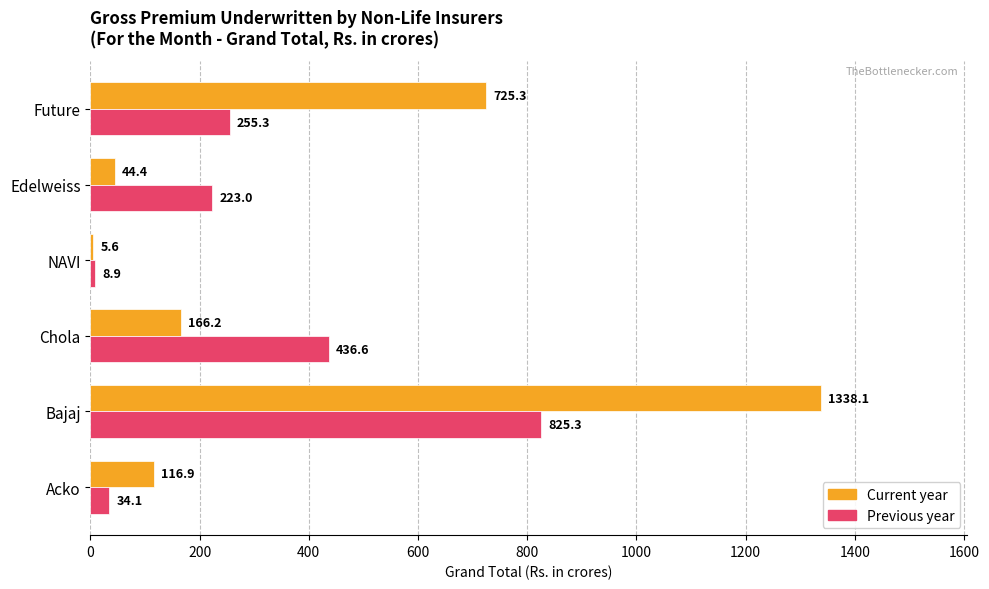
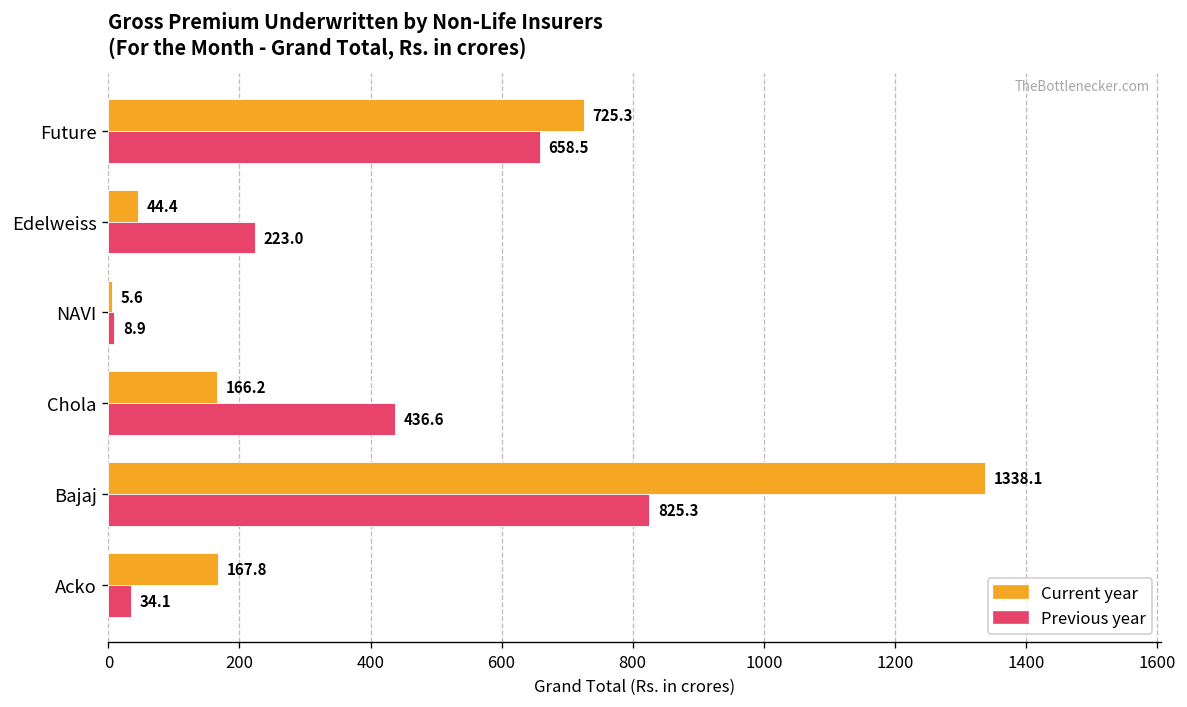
  {
    "Current year": {
      "Future": 725.3,
      "Edelweiss": 44.4,
      "NAVI": 5.6,
      "Chola": 166.2,
      "Bajaj": 1338.1,
-     "Acko": 116.9
+     "Acko": 167.8
    },
    "Previous year": {
-     "Future": 255.3,
+     "Future": 658.5,
      "Edelweiss": 223.0,
      "NAVI": 8.9,
      "Chola": 436.6,
      "Bajaj": 825.3,
      "Acko": 34.1
    }
  }
